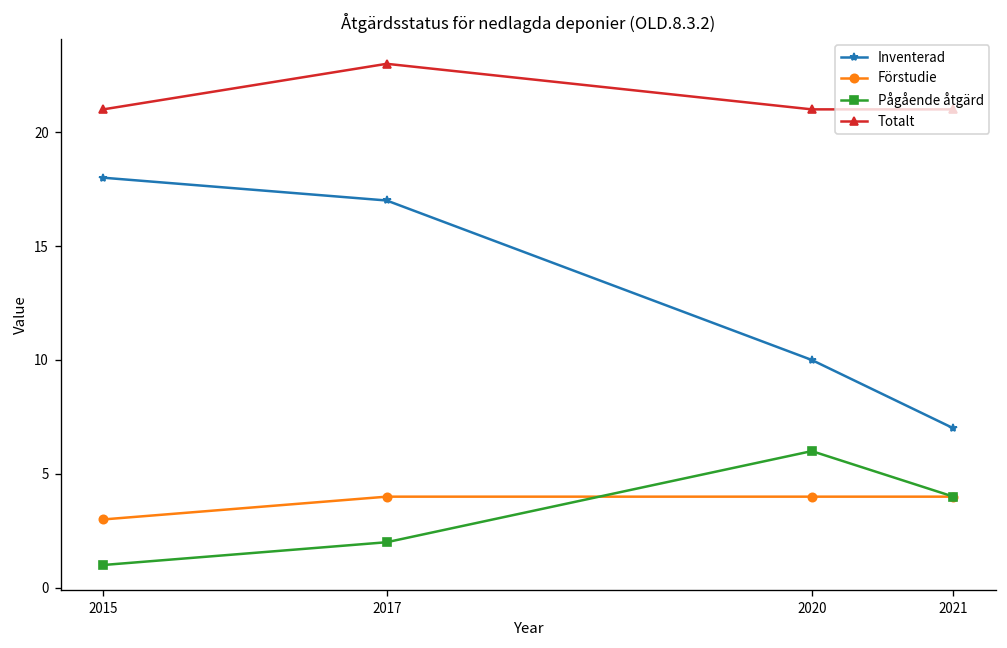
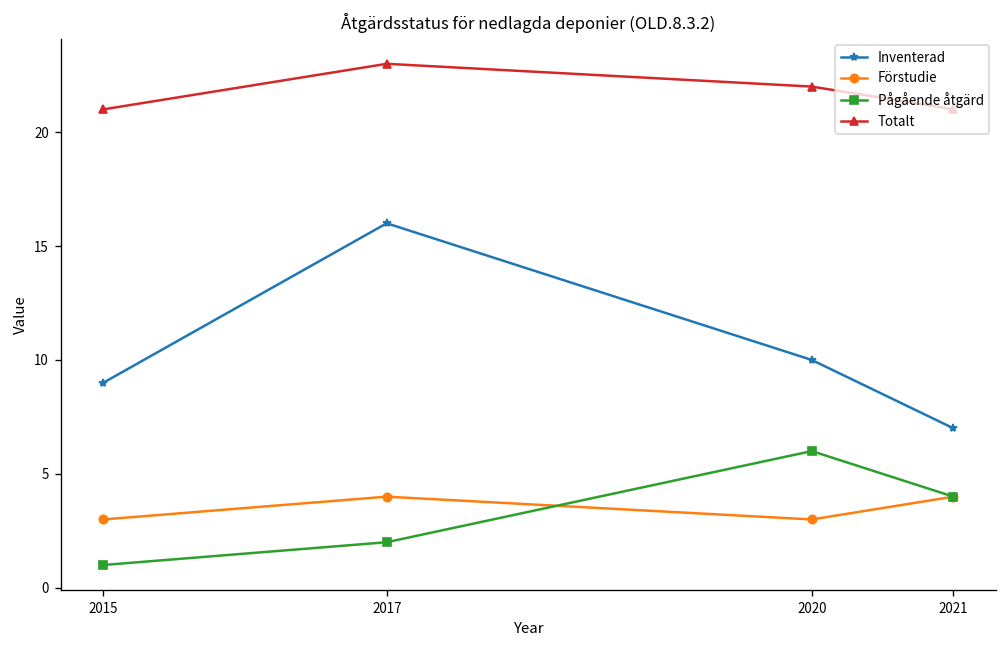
  {
    "Inventerad": {
-     "2015": 18,
-     "2017": 17,
+     "2015": 9,
+     "2017": 16,
      "2020": 10,
      "2021": 7
    },
    "Förstudie": {
      "2015": 3,
      "2017": 4,
-     "2020": 4
+     "2020": 3
    },
    "Pågående åtgärd": {
      "2015": 1,
      "2017": 2,
      "2020": 6
    },
    "Totalt": {
      "2015": 21,
      "2017": 23,
-     "2020": 21
+     "2020": 22
    }
  }
